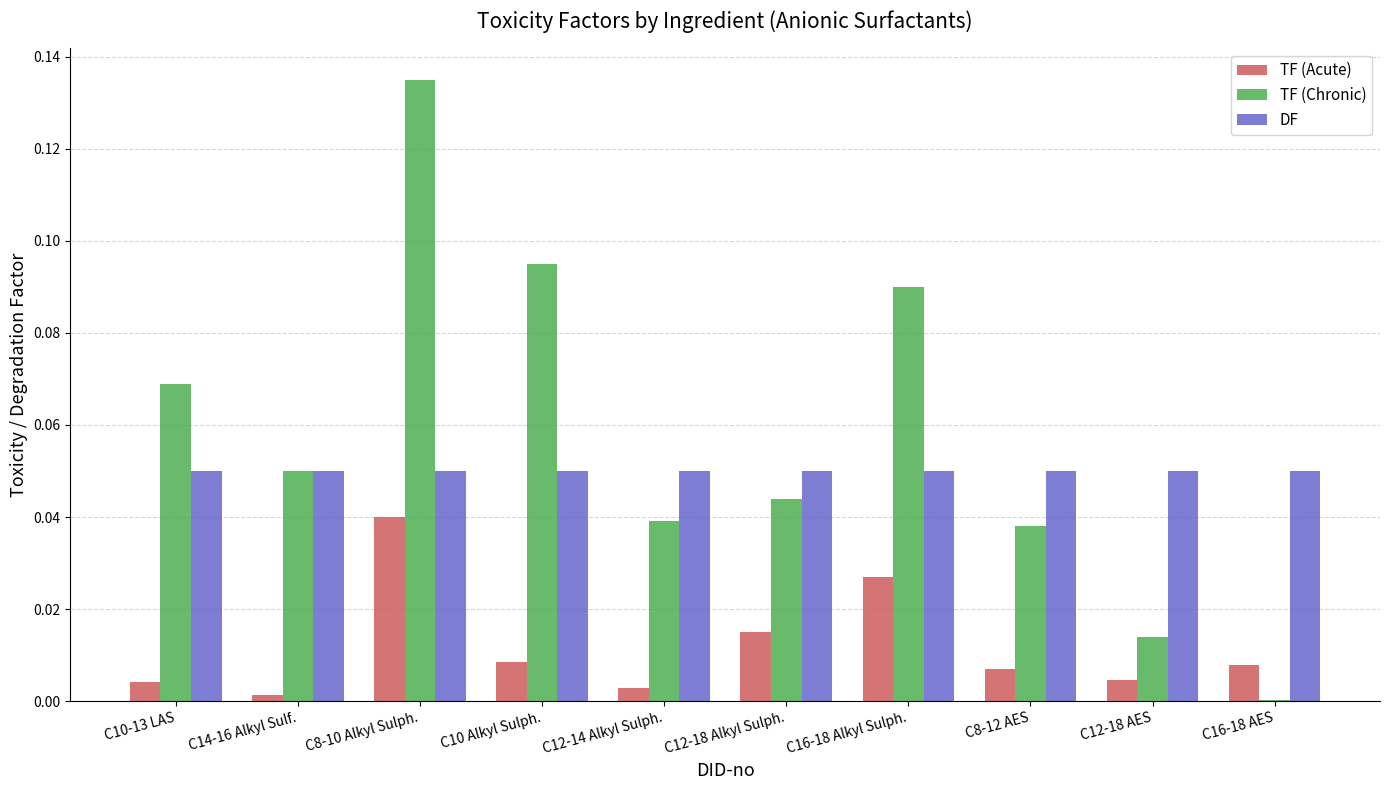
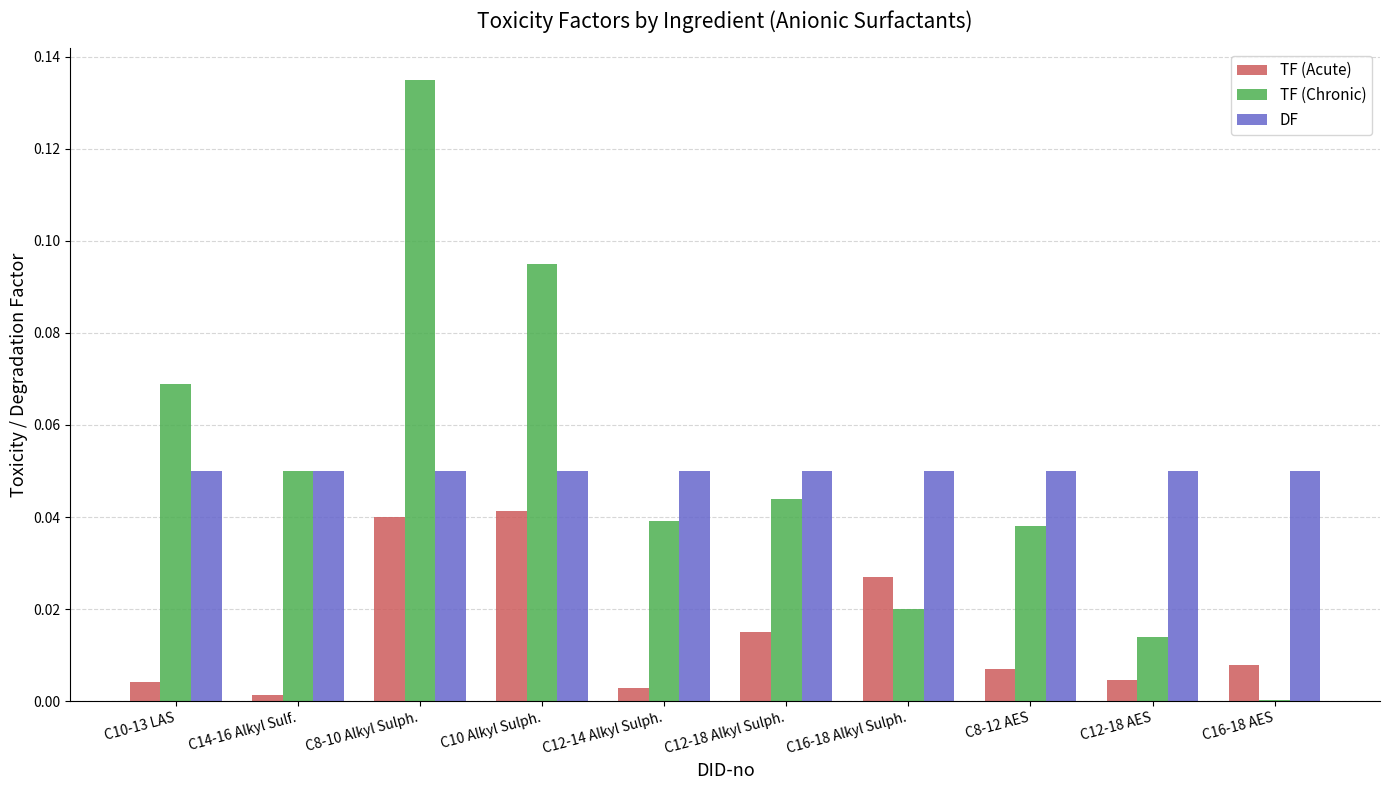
  {
    "TF (Acute)": {
      "C10-13 LAS": 0.004,
      "C14-16 Alkyl Sulf.": 0.001,
      "C8-10 Alkyl Sulph.": 0.040,
-     "C10 Alkyl Sulph.": 0.009,
+     "C10 Alkyl Sulph.": 0.041,
      "C12-14 Alkyl Sulph.": 0.003,
      "C12-18 Alkyl Sulph.": 0.015,
      "C16-18 Alkyl Sulph.": 0.027,
      "C8-12 AES": 0.007,
      "C12-18 AES": 0.005,
      "C16-18 AES": 0.008
    },
    "TF (Chronic)": {
      "C10-13 LAS": 0.069,
      "C14-16 Alkyl Sulf.": 0.05,
      "C8-10 Alkyl Sulph.": 0.135,
      "C10 Alkyl Sulph.": 0.095,
      "C12-14 Alkyl Sulph.": 0.039,
      "C12-18 Alkyl Sulph.": 0.044,
-     "C16-18 Alkyl Sulph.": 0.09,
+     "C16-18 Alkyl Sulph.": 0.02,
      "C8-12 AES": 0.038,
      "C12-18 AES": 0.014
    },
    "DF": {
      "C10-13 LAS": 0.050,
      "C14-16 Alkyl Sulf.": 0.050,
      "C8-10 Alkyl Sulph.": 0.050,
      "C10 Alkyl Sulph.": 0.050,
      "C12-14 Alkyl Sulph.": 0.050,
      "C12-18 Alkyl Sulph.": 0.050,
      "C16-18 Alkyl Sulph.": 0.050,
      "C8-12 AES": 0.050,
      "C12-18 AES": 0.050,
      "C16-18 AES": 0.050
    }
  }
